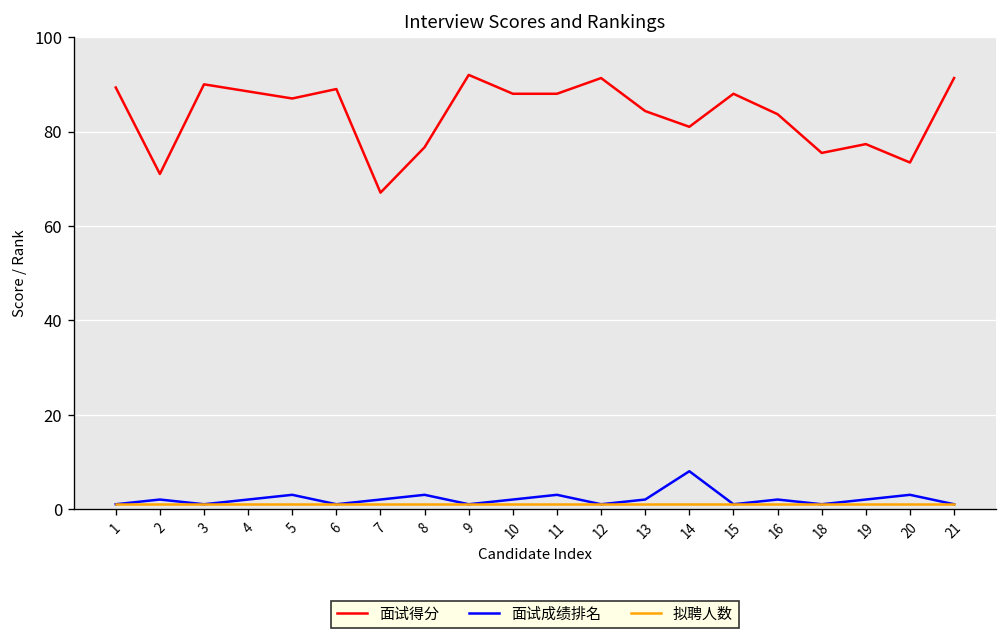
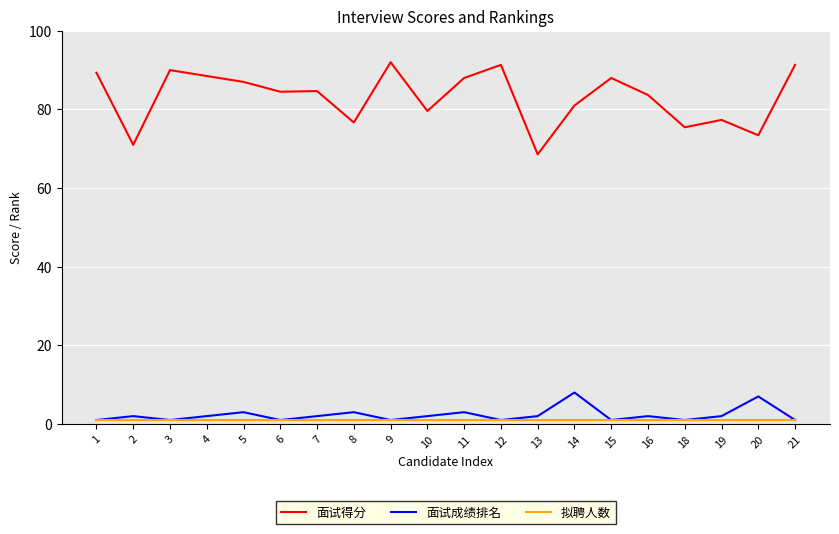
  {
    "面试得分": {
      "1": 89,
      "2": 71,
      "3": 90,
      "4": 89,
      "5": 87,
-     "6": 89,
-     "7": 67,
+     "6": 85,
+     "7": 85,
      "8": 77,
      "9": 92,
-     "10": 88,
+     "10": 80,
      "11": 88,
      "12": 91,
-     "13": 84,
+     "13": 69,
      "14": 81,
      "15": 88,
      "16": 84,
      "18": 75,
      "19": 77,
      "20": 73,
      "21": 91
    },
    "面试成绩排名": {
      "2": 2,
      "4": 2,
      "5": 3,
      "7": 2,
      "8": 3,
      "10": 2,
      "11": 3,
      "13": 2,
      "14": 8,
      "16": 2,
      "19": 2,
-     "20": 3
+     "20": 7
    },
    "拟聘人数": {
      "2": 1,
      "4": 1,
      "5": 1,
      "7": 1,
      "8": 1,
      "10": 1,
      "11": 1,
      "13": 1,
      "14": 1,
      "16": 1,
      "19": 1,
      "20": 1
    }
  }
